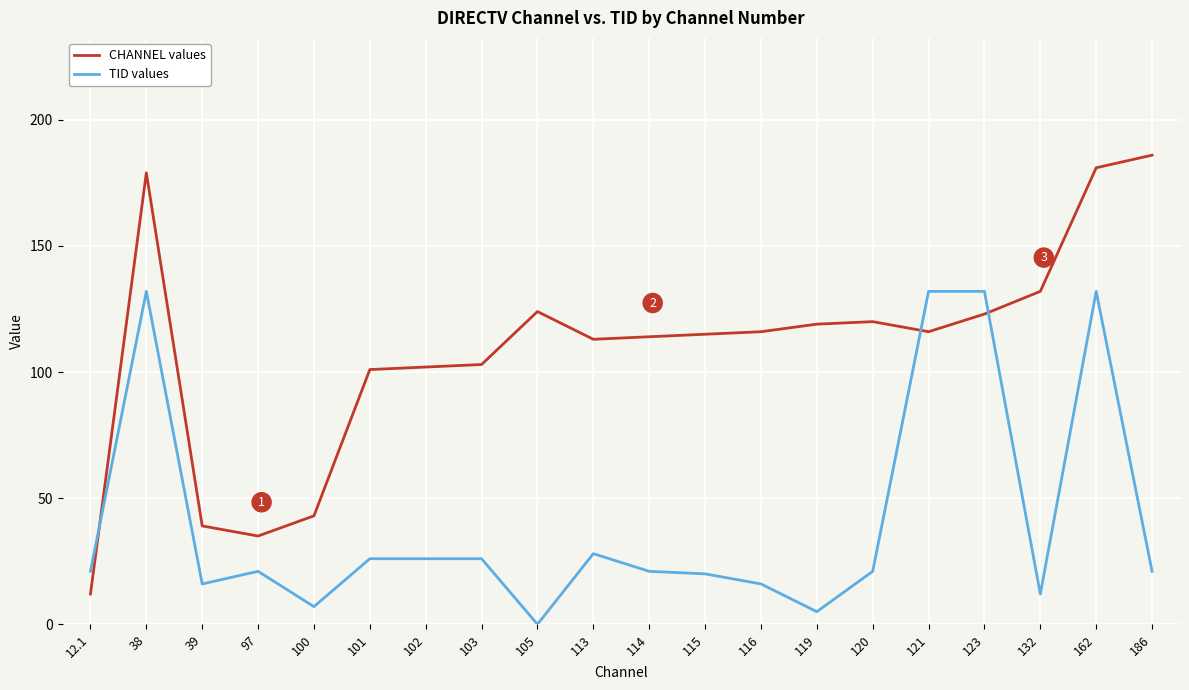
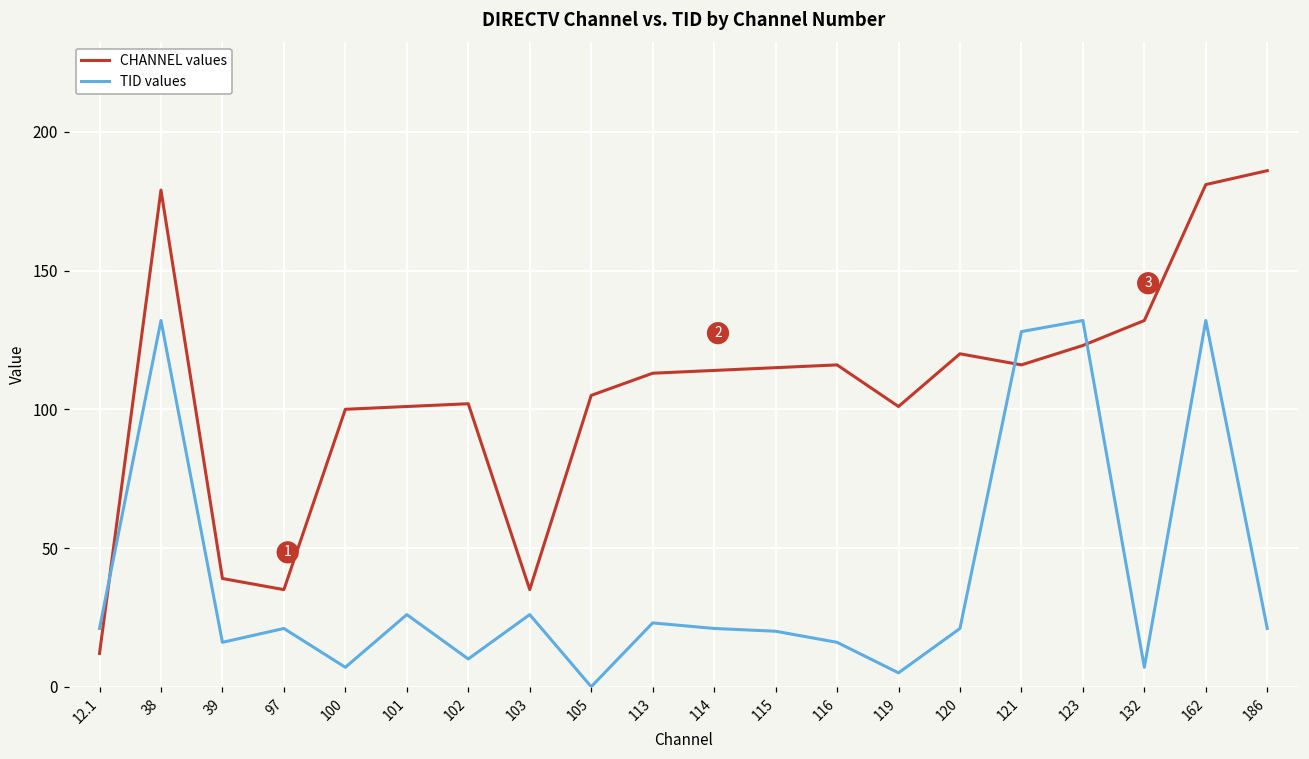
  {
    "CHANNEL values": {
      "12.1": 12,
      "38": 179,
      "39": 39,
      "97": 35,
-     "100": 43,
+     "100": 100,
      "101": 101,
      "102": 102,
-     "103": 103,
-     "105": 124,
+     "103": 35,
+     "105": 105,
      "113": 113,
      "114": 114,
      "115": 115,
      "116": 116,
-     "119": 119,
+     "119": 101,
      "120": 120,
      "121": 116,
      "123": 123,
      "132": 132,
      "162": 181,
      "186": 186
    },
    "TID values": {
      "12.1": 21,
      "38": 132,
      "39": 16,
      "97": 21,
      "100": 7,
      "101": 26,
-     "102": 26,
+     "102": 10,
      "103": 26,
      "105": 0,
-     "113": 28,
+     "113": 23,
      "114": 21,
      "115": 20,
      "116": 16,
      "119": 5,
      "120": 21,
-     "121": 132,
+     "121": 128,
      "123": 132,
-     "132": 12,
+     "132": 7,
      "162": 132,
      "186": 21
    }
  }
